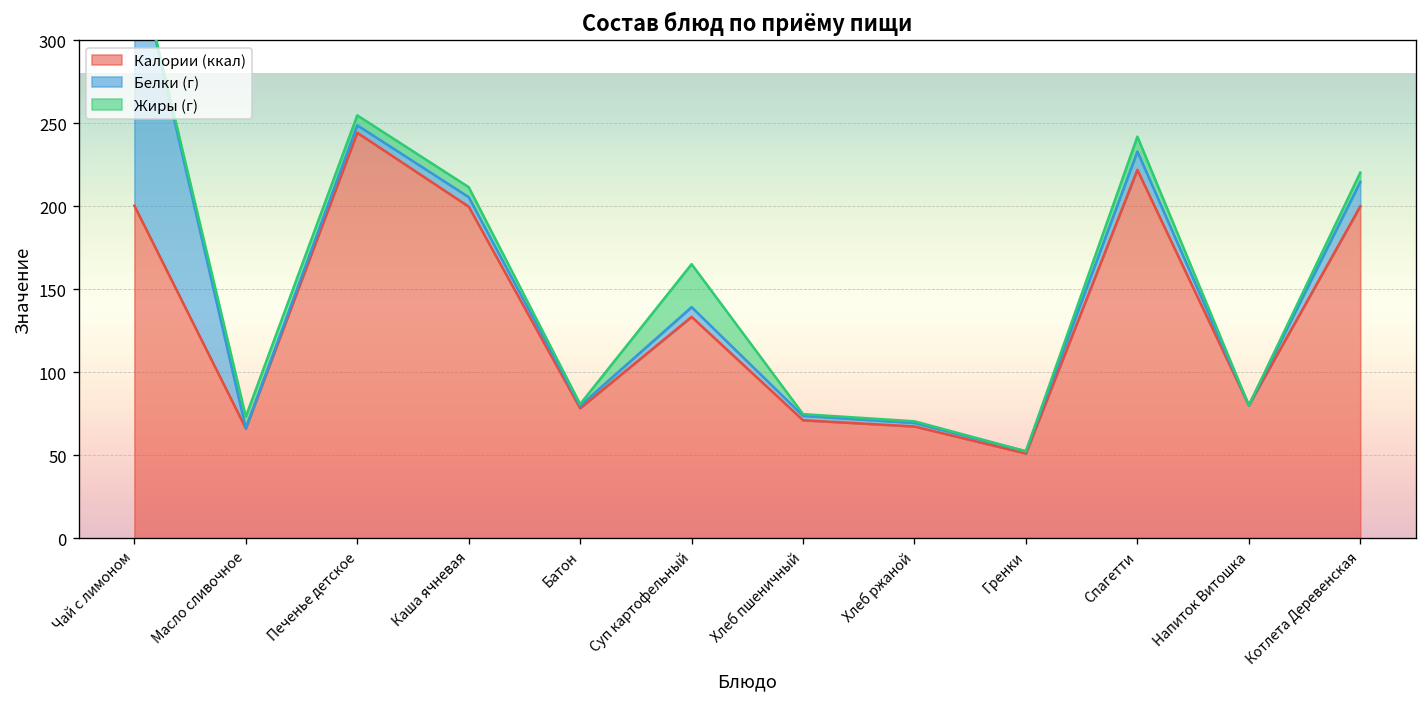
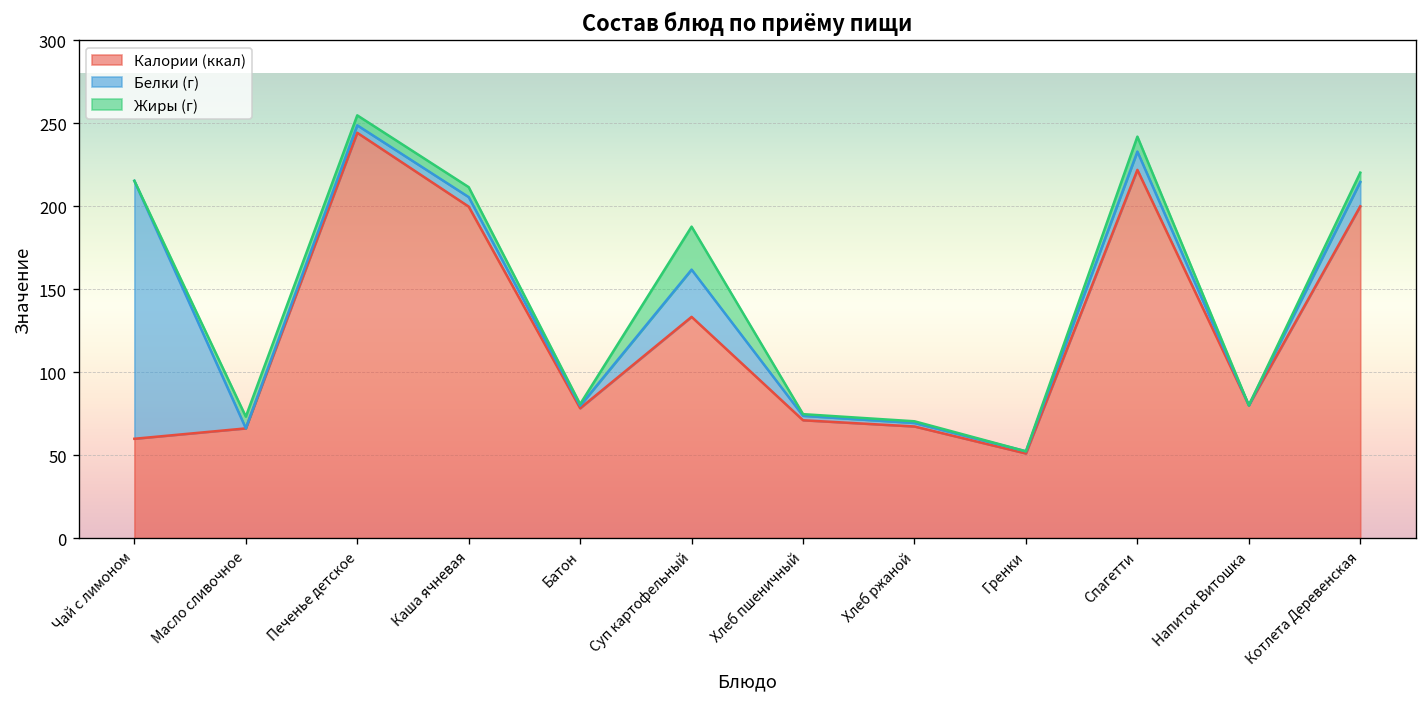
  {
    "Калории (ккал)": {
-     "Чай с лимоном": 200,
+     "Чай с лимоном": 60,
      "Печенье детское": 244,
      "Каша ячневая": 200,
      "Суп картофельный": 133,
      "Хлеб пшеничный": 71,
      "Хлеб ржаной": 67,
      "Спагетти": 222,
      "Котлета Деревенская": 200
    },
    "Белки (г)": {
      "Печенье детское": 5,
      "Каша ячневая": 6,
-     "Суп картофельный": 6,
+     "Суп картофельный": 28,
      "Спагетти": 11,
      "Котлета Деревенская": 15
    },
    "Жиры (г)": {
      "Масло сливочное": 7,
      "Печенье детское": 6,
      "Каша ячневая": 6,
      "Суп картофельный": 26,
      "Спагетти": 9,
      "Котлета Деревенская": 6
    }
  }
